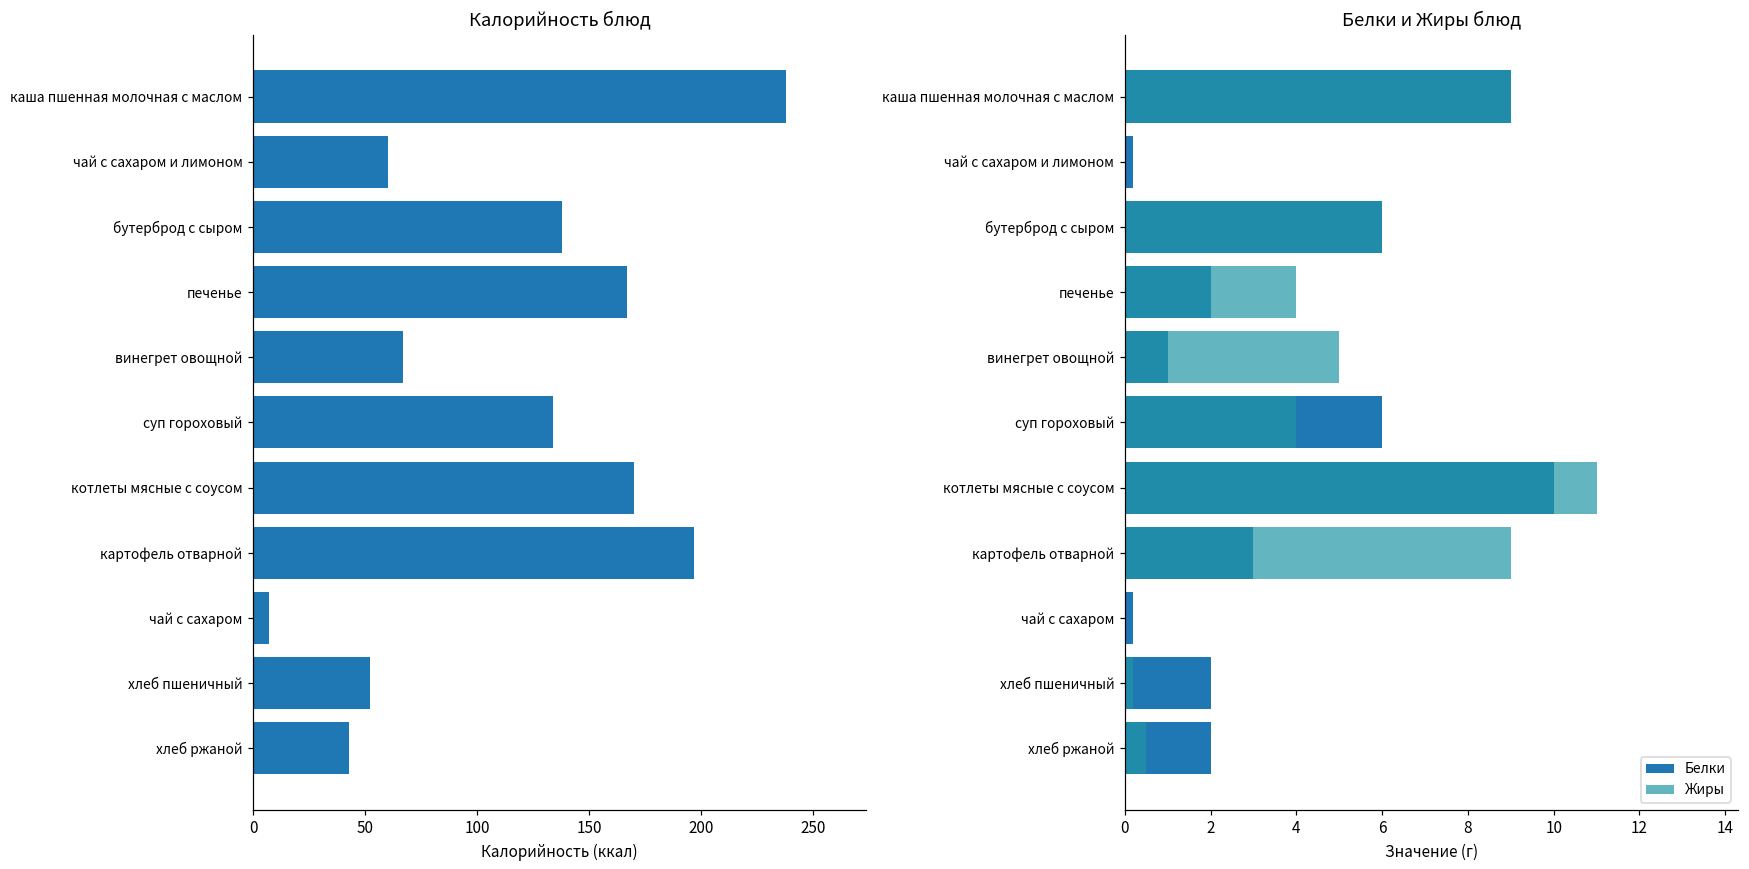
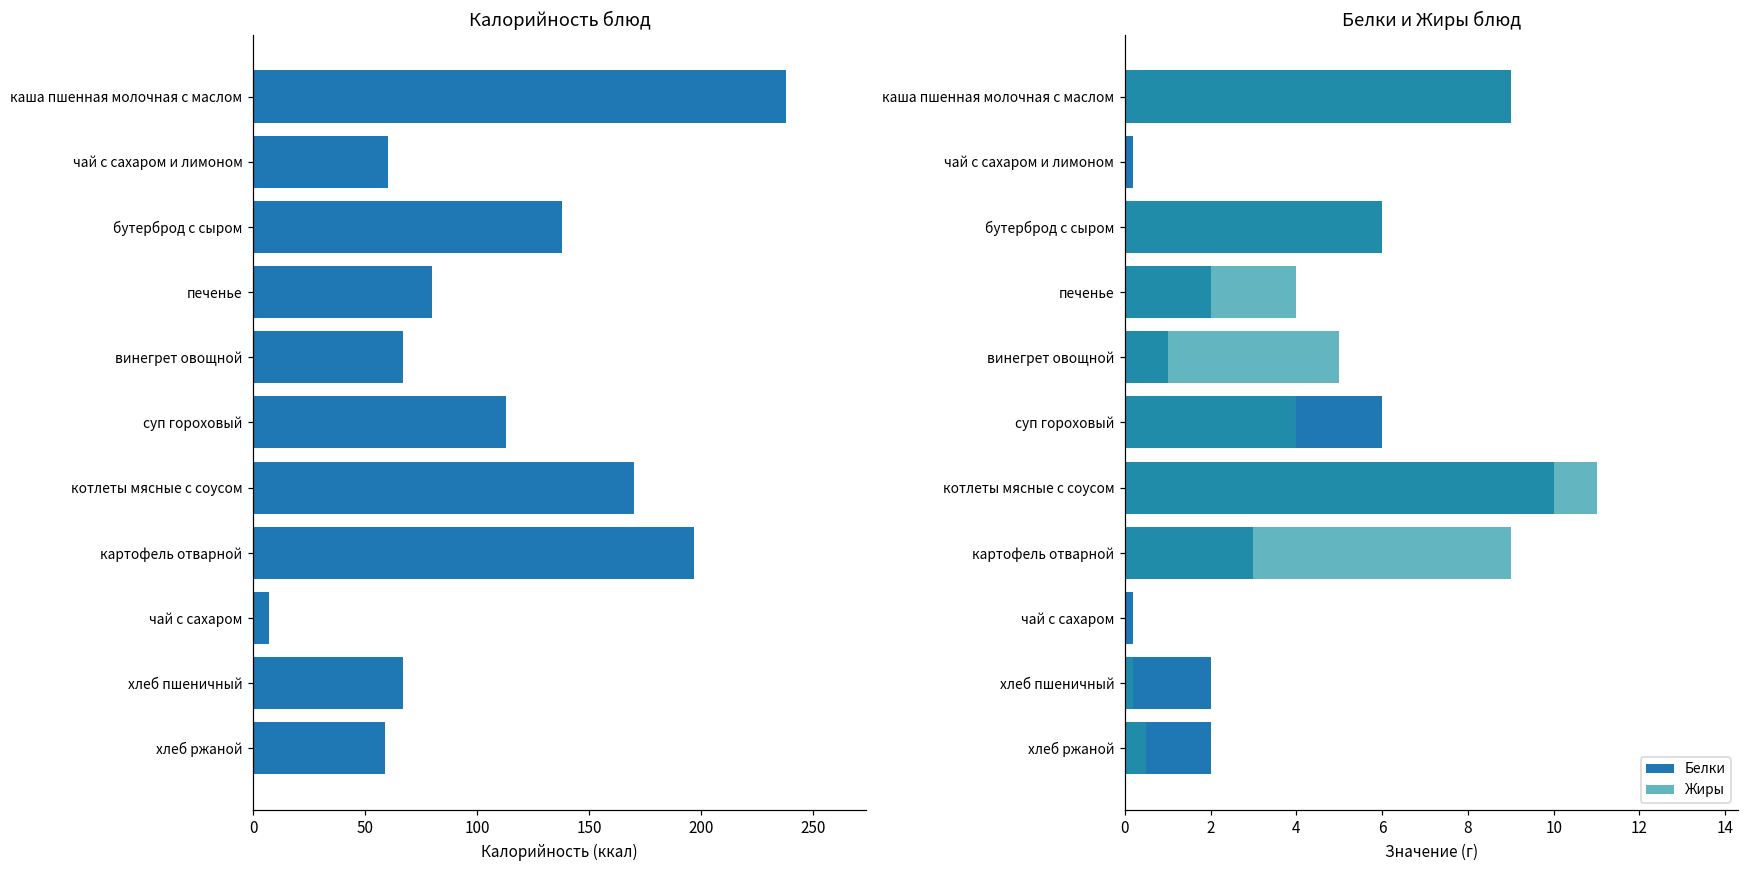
  {
    "Калорийность блюд": {
      "каша пшенная молочная с маслом": 238,
      "чай с сахаром и лимоном": 60,
      "бутерброд с сыром": 138,
-     "печенье": 167,
+     "печенье": 80,
      "винегрет овощной": 67,
-     "суп гороховый": 134,
+     "суп гороховый": 113,
      "котлеты мясные с соусом": 170,
      "картофель отварной": 197,
      "чай с сахаром": 7,
-     "хлеб пшеничный": 52,
-     "хлеб ржаной": 43
+     "хлеб пшеничный": 67,
+     "хлеб ржаной": 59
    }
  }
